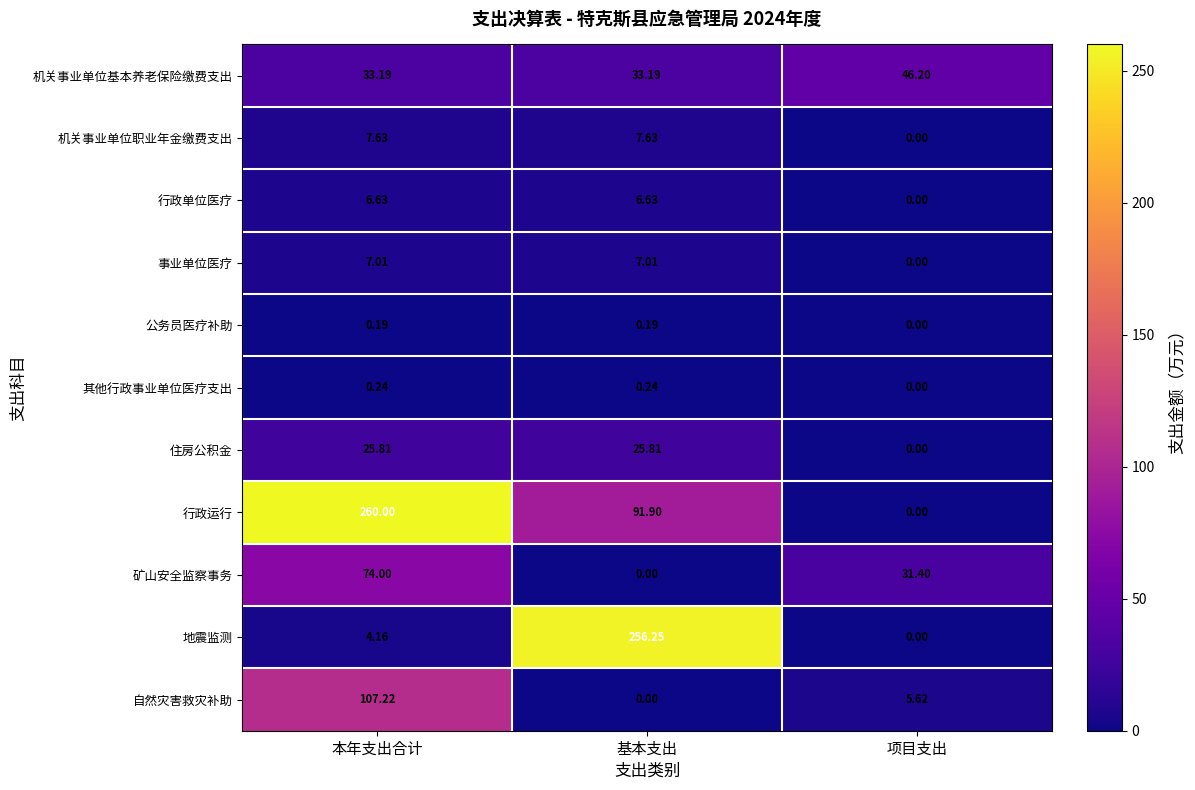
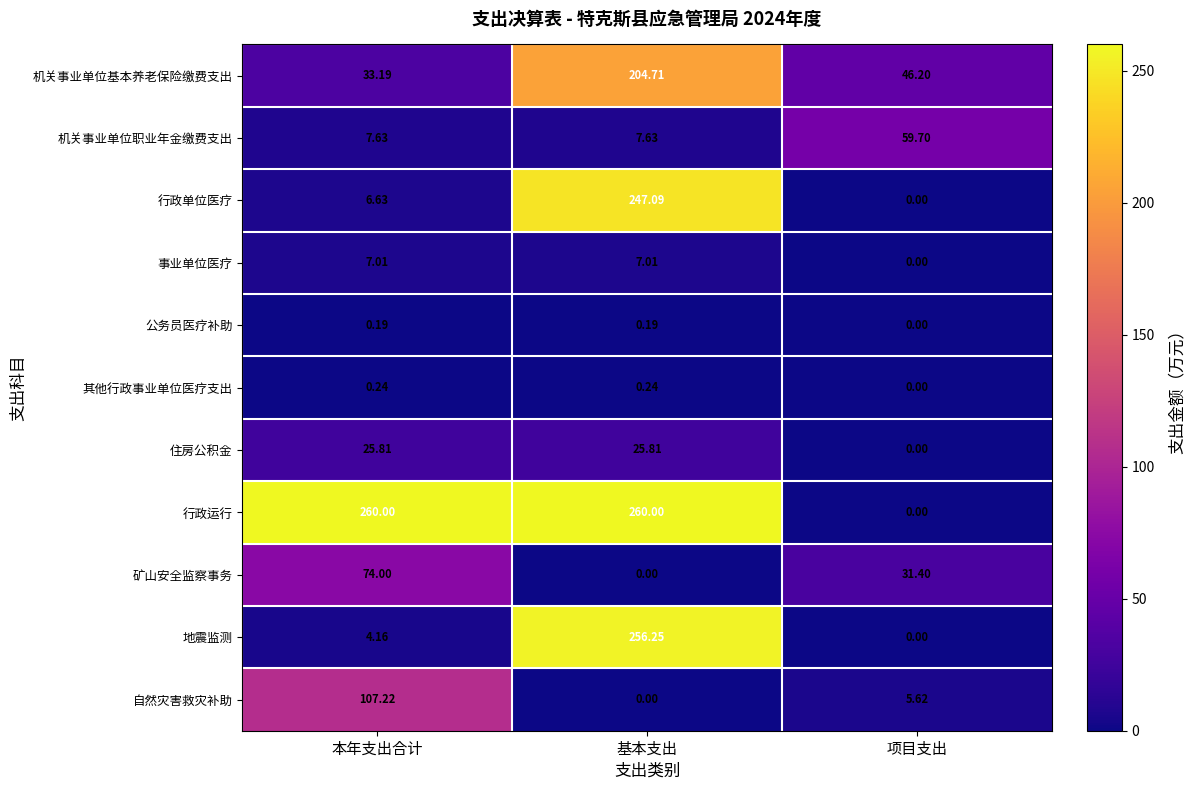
  {
    "机关事业单位基本养老保险缴费支出": {
      "本年支出合计": 33.19,
-     "基本支出": 33.19,
+     "基本支出": 204.71,
      "项目支出": 46.20
    },
    "机关事业单位职业年金缴费支出": {
      "本年支出合计": 7.63,
      "基本支出": 7.63,
-     "项目支出": 0.00
+     "项目支出": 59.70
    },
    "行政单位医疗": {
      "本年支出合计": 6.63,
-     "基本支出": 6.63,
+     "基本支出": 247.09,
      "项目支出": 0.00
    },
    "事业单位医疗": {
      "本年支出合计": 7.01,
      "基本支出": 7.01,
      "项目支出": 0.00
    },
    "公务员医疗补助": {
      "本年支出合计": 0.19,
      "基本支出": 0.19,
      "项目支出": 0.00
    },
    "其他行政事业单位医疗支出": {
      "本年支出合计": 0.24,
      "基本支出": 0.24,
      "项目支出": 0.00
    },
    "住房公积金": {
      "本年支出合计": 25.81,
      "基本支出": 25.81,
      "项目支出": 0.00
    },
    "行政运行": {
      "本年支出合计": 260.00,
-     "基本支出": 91.90,
+     "基本支出": 260.00,
      "项目支出": 0.00
    },
    "矿山安全监察事务": {
      "本年支出合计": 74.00,
      "基本支出": 0.00,
      "项目支出": 31.40
    },
    "地震监测": {
      "本年支出合计": 4.16,
      "基本支出": 256.25,
      "项目支出": 0.00
    },
    "自然灾害救灾补助": {
      "本年支出合计": 107.22,
      "基本支出": 0.00,
      "项目支出": 5.62
    }
  }
